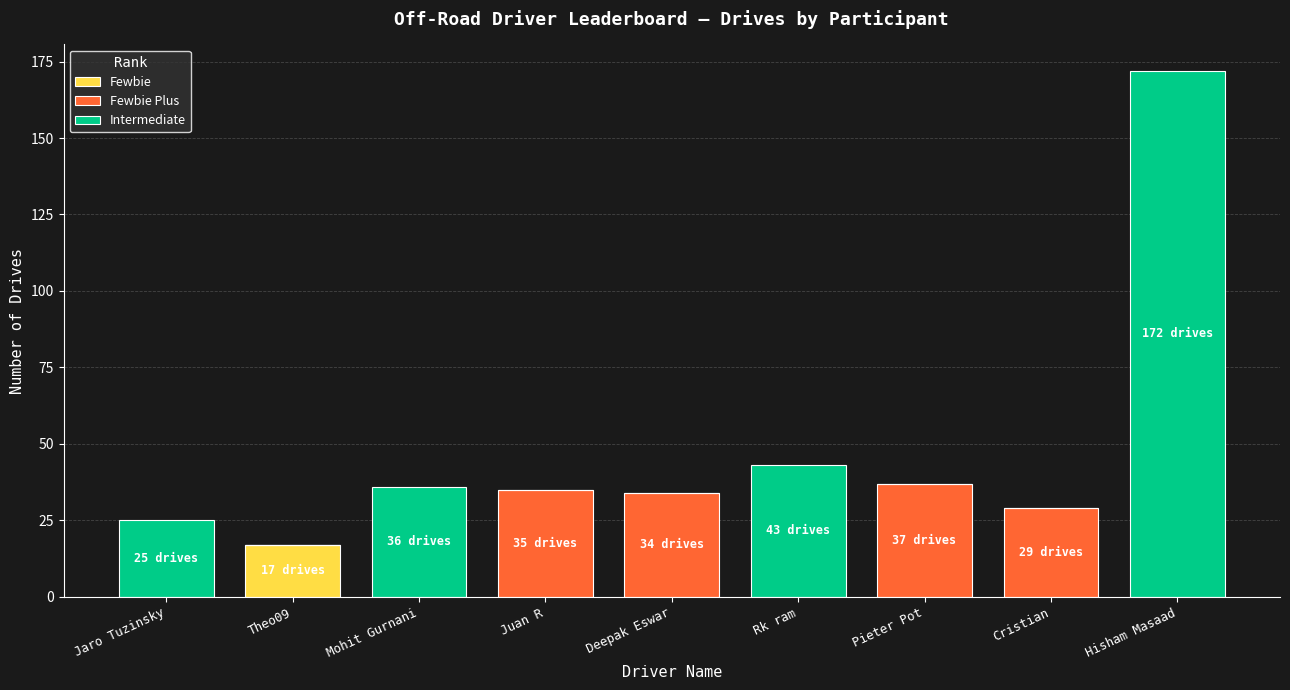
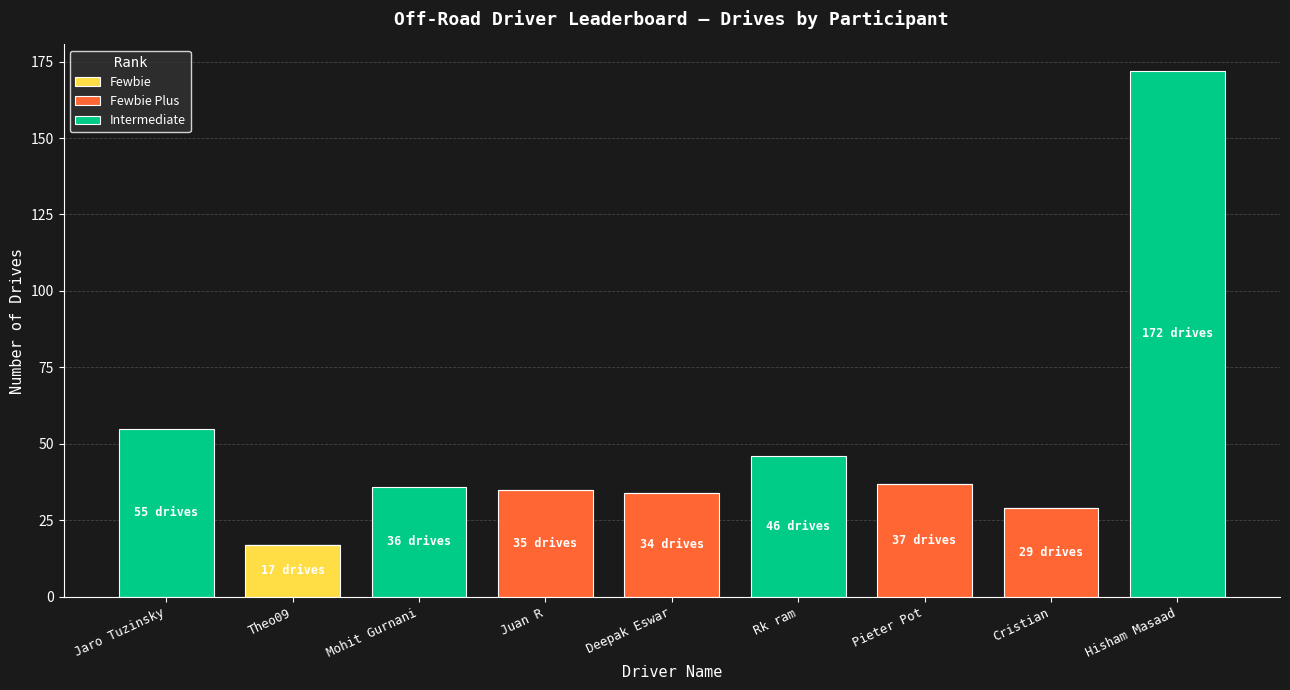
  {
    "Fewbie": {
      "Theo09": 17
    },
    "Fewbie Plus": {
      "Juan R": 35,
      "Deepak Eswar": 34,
      "Pieter Pot": 37,
      "Cristian": 29
    },
    "Intermediate": {
-     "Jaro Tuzinsky": 25,
+     "Jaro Tuzinsky": 55,
      "Mohit Gurnani": 36,
-     "Rk ram": 43,
+     "Rk ram": 46,
      "Hisham Masaad": 172
    }
  }
